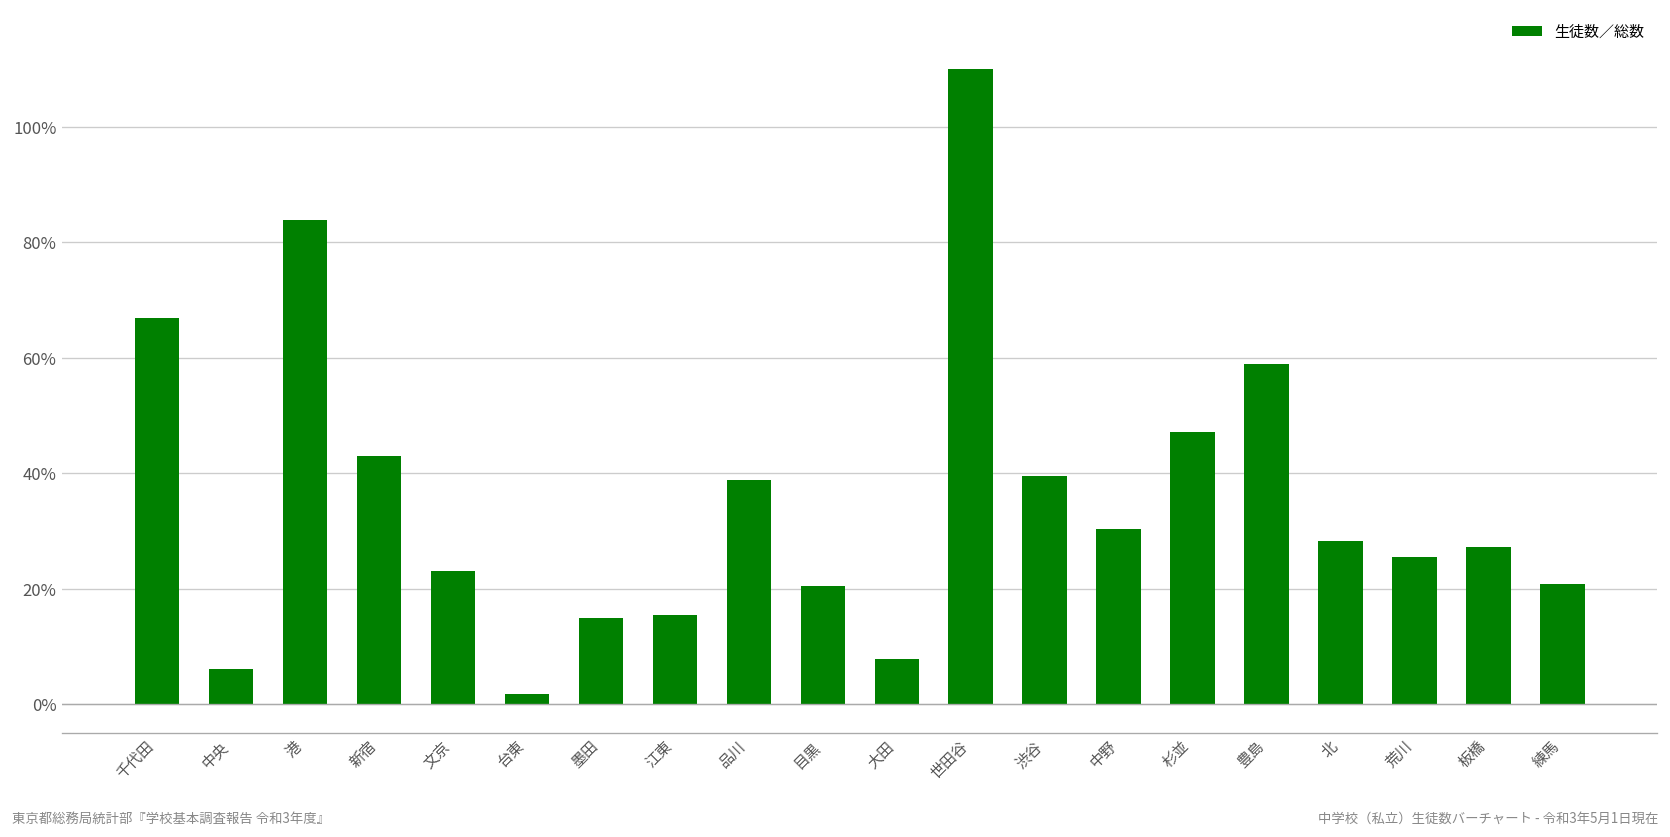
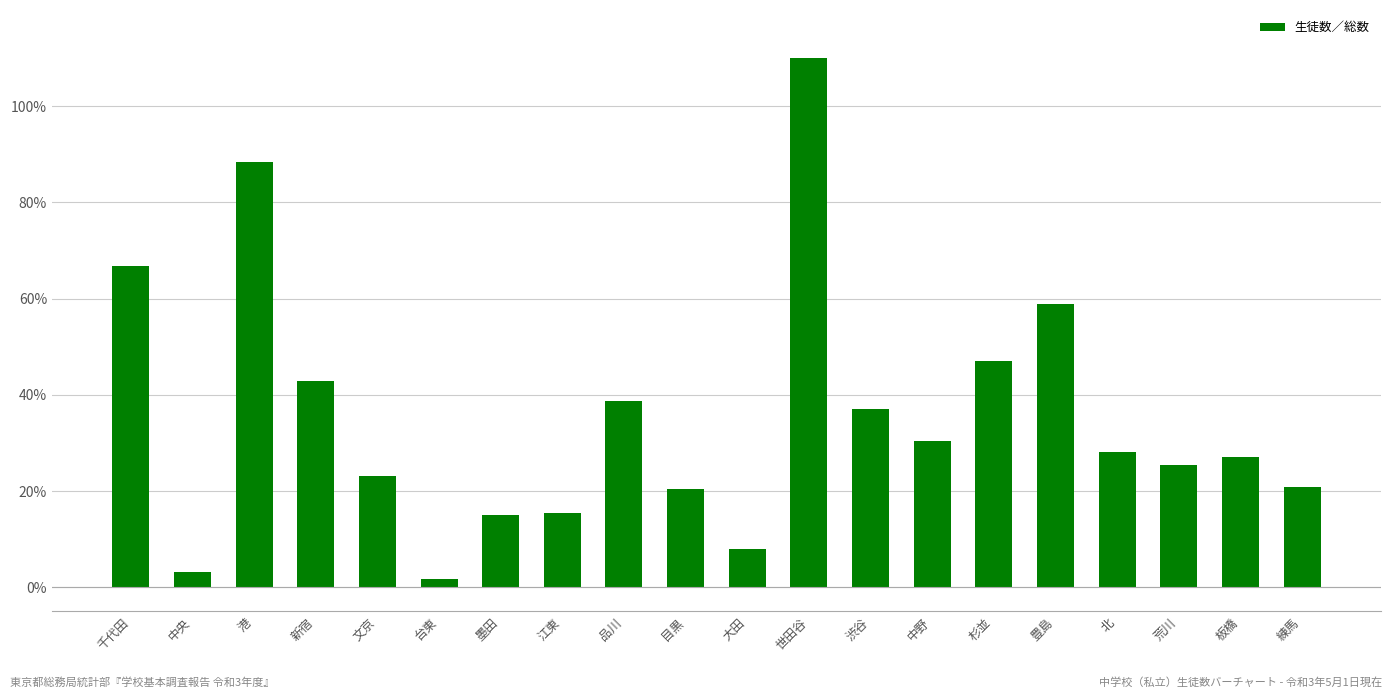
  {
    "千代田": "67%",
-   "中央": "6%",
-   "港": "84%",
+   "中央": "3%",
+   "港": "88%",
    "新宿": "43%",
    "文京": "23%",
    "台東": "2%",
    "墨田": "15%",
    "江東": "15%",
    "品川": "39%",
    "目黒": "21%",
    "大田": "8%",
    "世田谷": "110%",
-   "渋谷": "39%",
+   "渋谷": "37%",
    "中野": "30%",
    "杉並": "47%",
    "豊島": "59%",
    "北": "28%",
    "荒川": "26%",
    "板橋": "27%",
    "練馬": "21%"
  }
